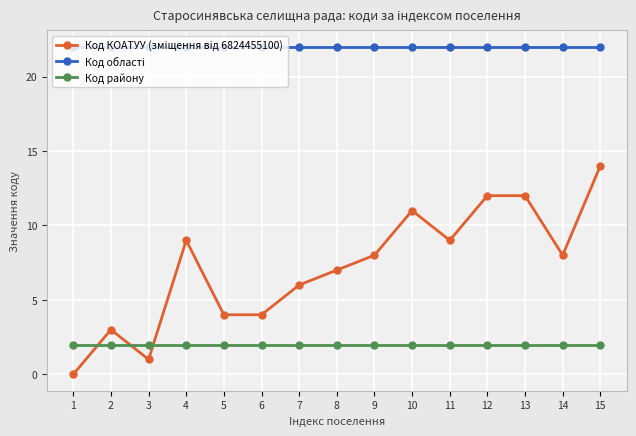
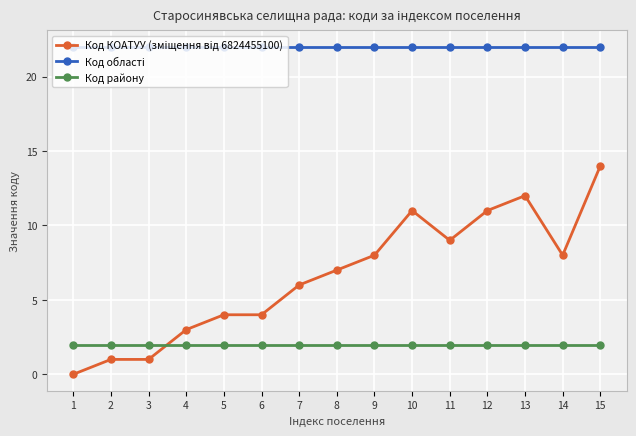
  {
    "Код КОАТУУ (зміщення від 6824455100)": {
      "1": 0.0,
-     "2": 3.0,
+     "2": 1.0,
      "3": 1.0,
-     "4": 9.0,
+     "4": 3.0,
      "5": 4.0,
      "6": 4.0,
      "7": 6.0,
      "8": 7.0,
      "9": 8.0,
      "10": 11.0,
      "11": 9.0,
-     "12": 12.0,
+     "12": 11.0,
      "13": 12.0,
      "14": 8.0,
      "15": 14.0
    },
    "Код області": {
      "7": 22.0,
      "8": 22.0,
      "9": 22.0,
      "10": 22.0,
      "11": 22.0,
      "12": 22.0,
      "13": 22.0,
      "14": 22.0,
      "15": 22.0
    },
    "Код району": {
      "1": 2.0,
      "2": 2.0,
      "3": 2.0,
      "4": 2.0,
      "5": 2.0,
      "6": 2.0,
      "7": 2.0,
      "8": 2.0,
      "9": 2.0,
      "10": 2.0,
      "11": 2.0,
      "12": 2.0,
      "13": 2.0,
      "14": 2.0,
      "15": 2.0
    }
  }
